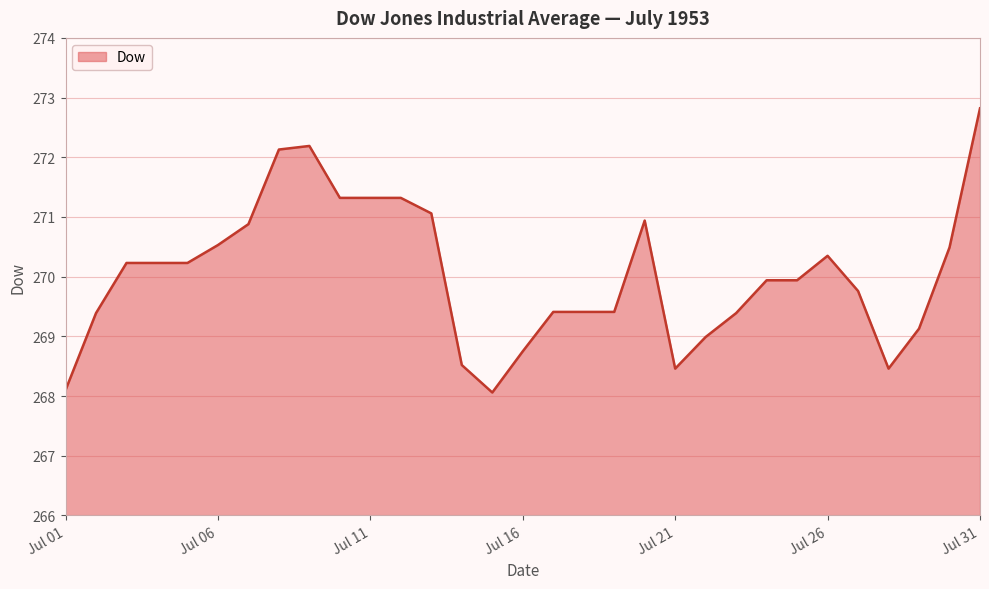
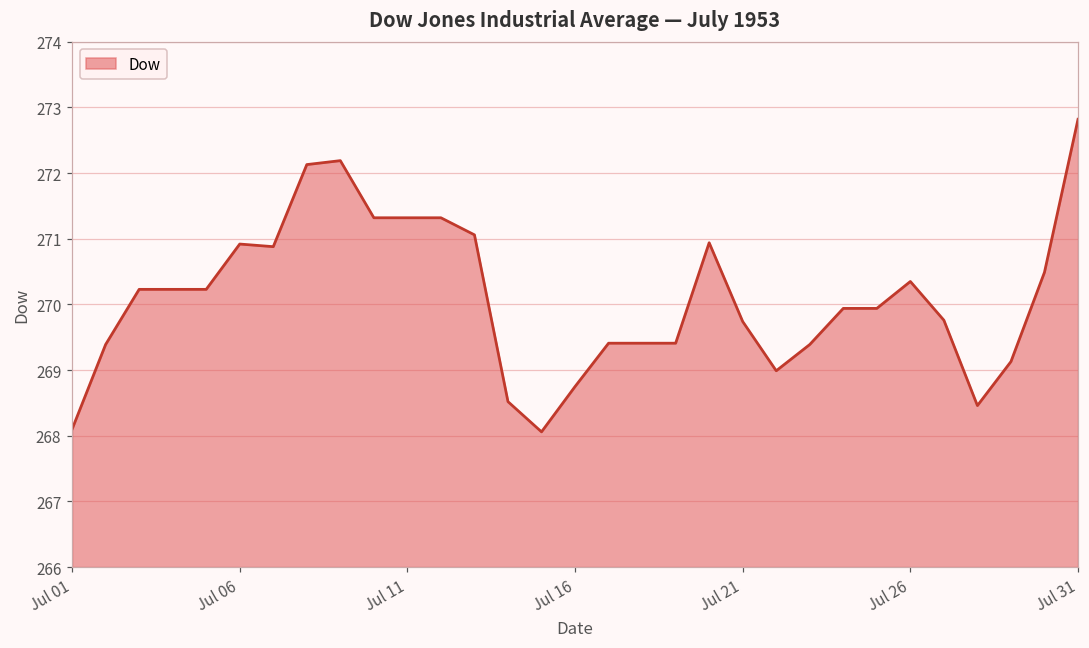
  {
    "Jul 01": 268.1,
-   "Jul 06": 270.5,
+   "Jul 06": 270.9,
    "Jul 11": 271.3,
    "Jul 16": 268.8,
-   "Jul 21": 268.5,
+   "Jul 21": 269.7,
    "Jul 26": 270.4,
    "Jul 31": 272.8
  }
